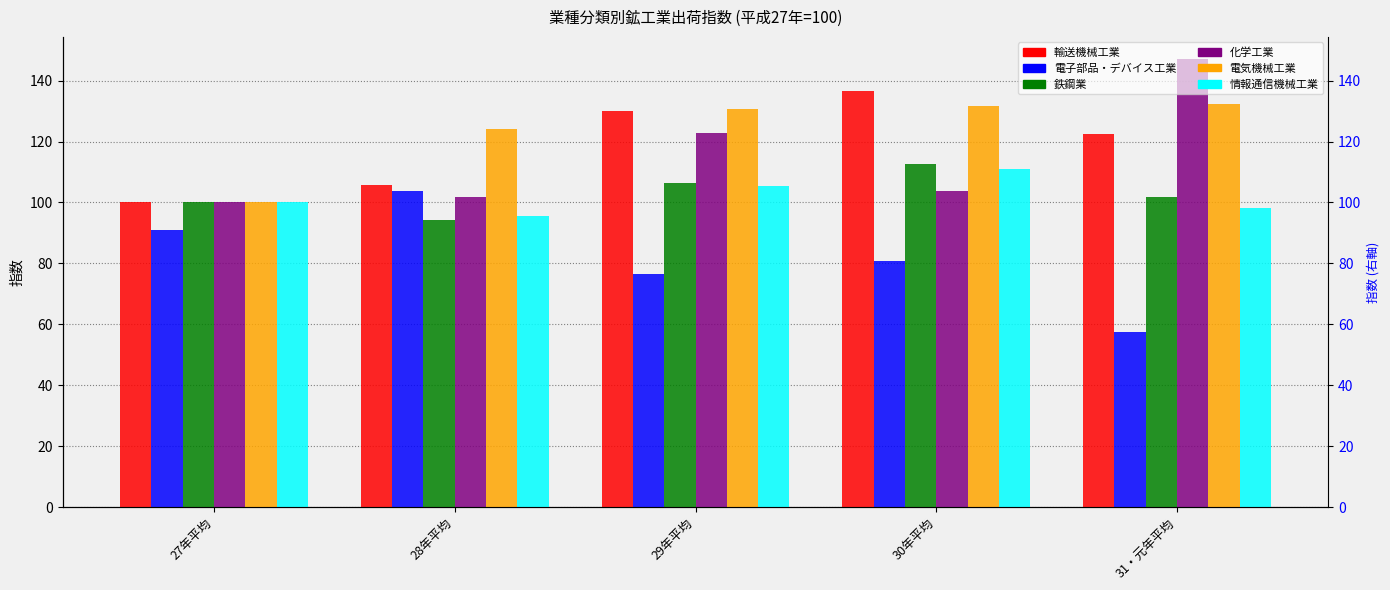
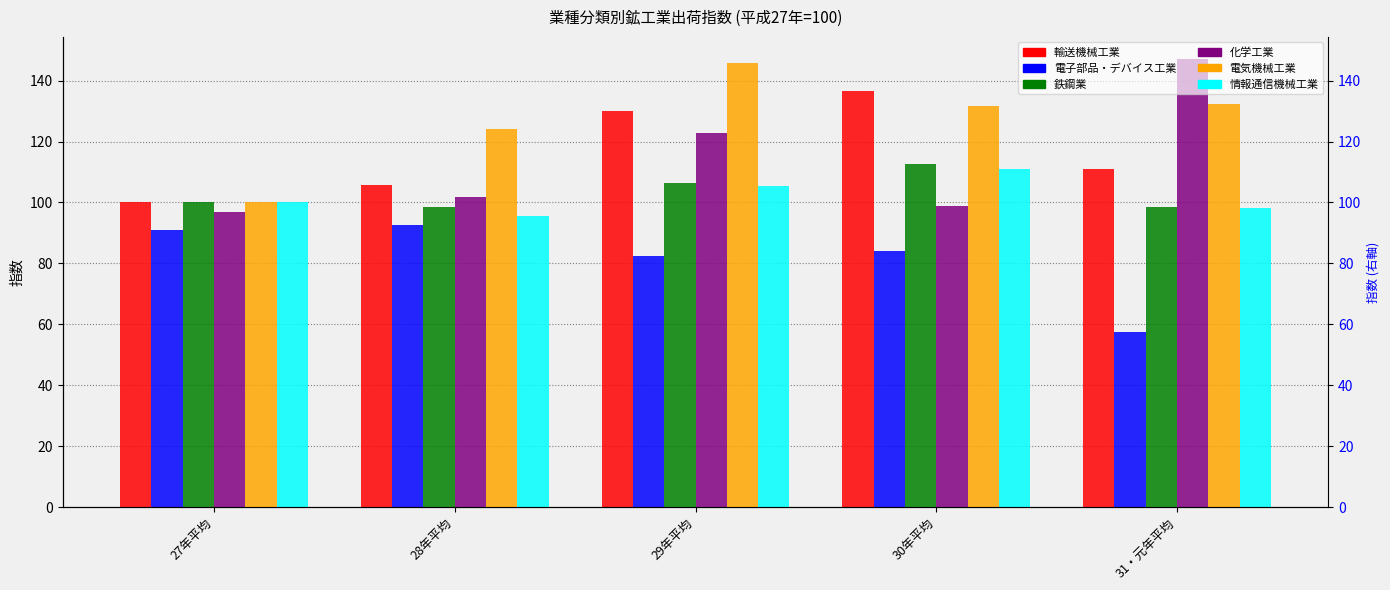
  {
    "輸送機械工業": {
      "27年平均": 100,
      "28年平均": 106,
      "29年平均": 130,
      "30年平均": 137,
-     "31・元年平均": 123
+     "31・元年平均": 111
    },
    "電子部品・デバイス工業": {
      "27年平均": 91,
-     "28年平均": 104,
-     "29年平均": 77,
-     "30年平均": 81,
+     "28年平均": 93,
+     "29年平均": 82,
+     "30年平均": 84,
      "31・元年平均": 57
    },
    "鉄鋼業": {
      "27年平均": 100,
-     "28年平均": 94,
+     "28年平均": 98,
      "29年平均": 107,
      "30年平均": 113,
-     "31・元年平均": 102
+     "31・元年平均": 98
    },
    "化学工業": {
-     "27年平均": 100,
+     "27年平均": 97,
      "28年平均": 102,
      "29年平均": 123,
-     "30年平均": 104
+     "30年平均": 99
    },
    "電気機械工業": {
      "27年平均": 100,
      "28年平均": 124,
-     "29年平均": 131,
+     "29年平均": 146,
      "30年平均": 132,
      "31・元年平均": 132
    },
    "情報通信機械工業": {
      "27年平均": 100,
      "28年平均": 96,
      "29年平均": 105,
      "30年平均": 111,
      "31・元年平均": 98
    }
  }
